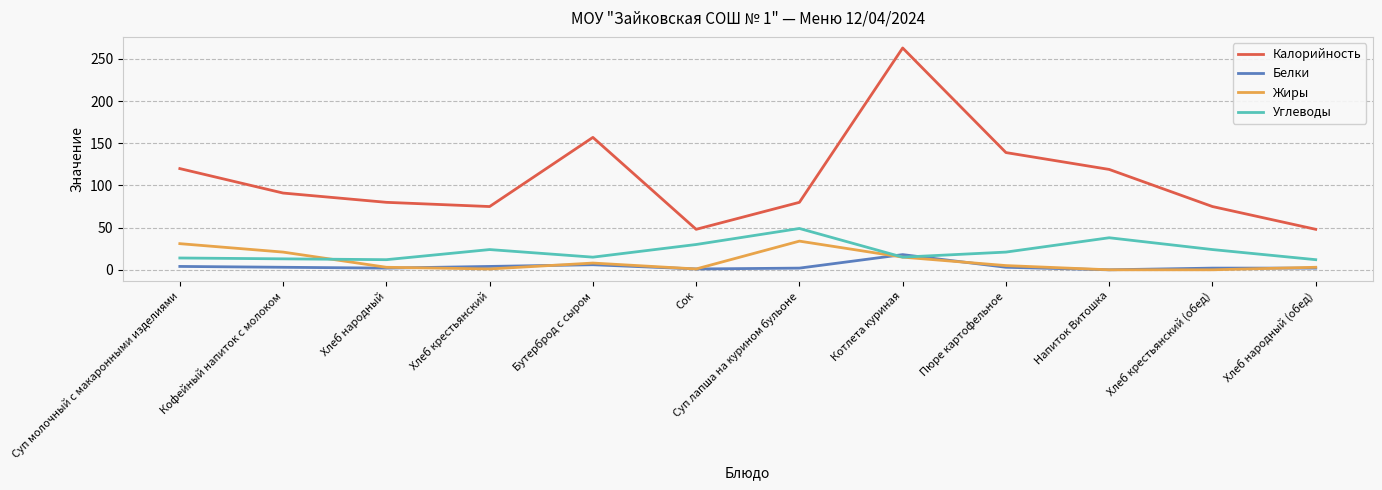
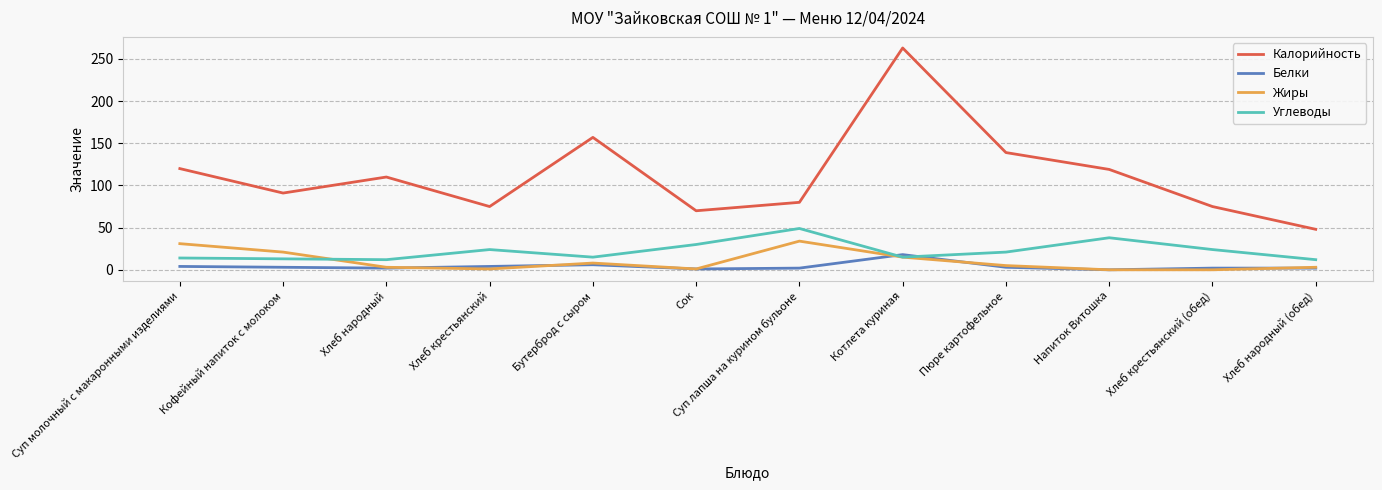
  {
    "Калорийность": {
      "Суп молочный с макаронными изделиями": 120,
      "Кофейный напиток с молоком": 90,
-     "Хлеб народный": 80,
+     "Хлеб народный": 110,
      "Хлеб крестьянский": 80,
      "Бутерброд с сыром": 160,
-     "Сок": 50,
+     "Сок": 70,
      "Суп лапша на курином бульоне": 80,
      "Котлета куриная": 260,
      "Пюре картофельное": 140,
      "Напиток Витошка": 120,
      "Хлеб крестьянский (обед)": 80,
      "Хлеб народный (обед)": 50
    },
    "Белки": {
      "Суп молочный с макаронными изделиями": 0,
      "Кофейный напиток с молоком": 0,
      "Хлеб крестьянский": 0,
      "Суп лапша на курином бульоне": 0,
      "Котлета куриная": 20
    },
    "Жиры": {
      "Суп молочный с макаронными изделиями": 30,
      "Кофейный напиток с молоком": 20,
      "Хлеб крестьянский": 0,
      "Суп лапша на курином бульоне": 30
    },
    "Углеводы": {
      "Суп молочный с макаронными изделиями": 10,
      "Кофейный напиток с молоком": 10,
      "Хлеб народный": 10,
      "Хлеб крестьянский": 20,
      "Бутерброд с сыром": 20,
      "Сок": 30,
      "Суп лапша на курином бульоне": 50,
      "Пюре картофельное": 20,
      "Напиток Витошка": 40,
      "Хлеб крестьянский (обед)": 20,
      "Хлеб народный (обед)": 10
    }
  }
